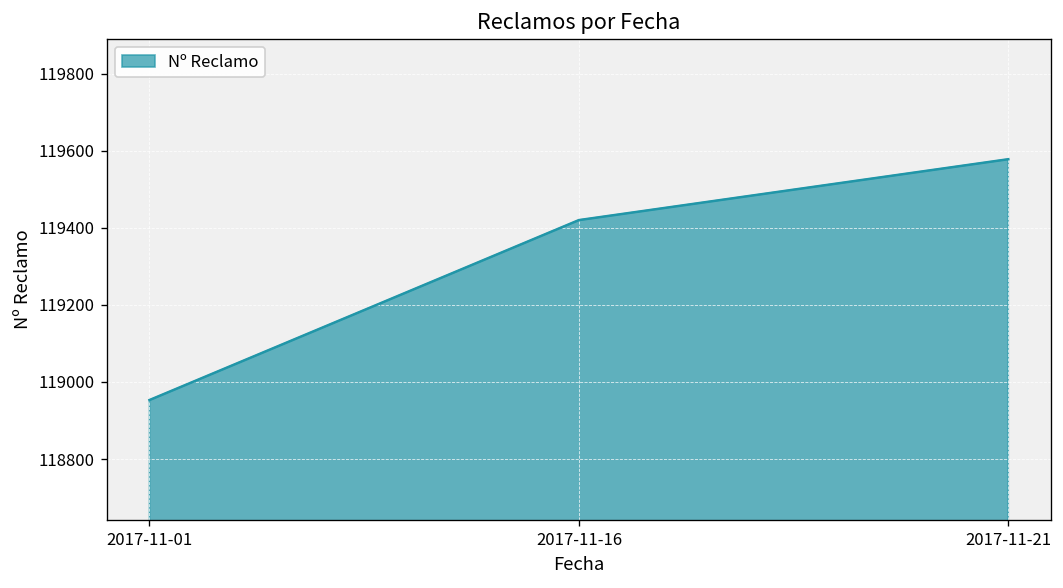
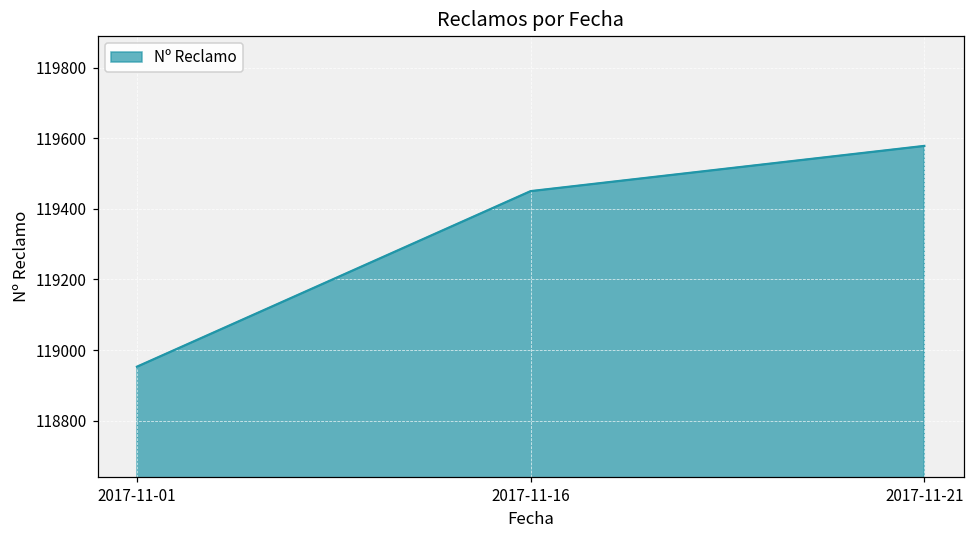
  {
    "2017-11-01": 118950,
-   "2017-11-16": 119420,
+   "2017-11-16": 119450,
    "2017-11-21": 119580
  }
